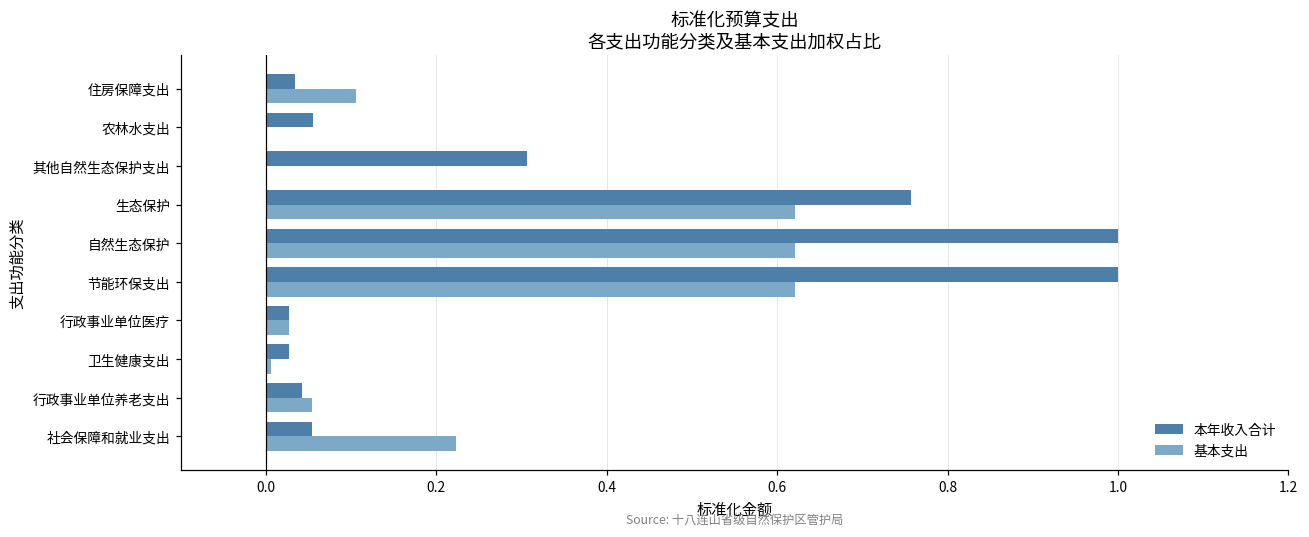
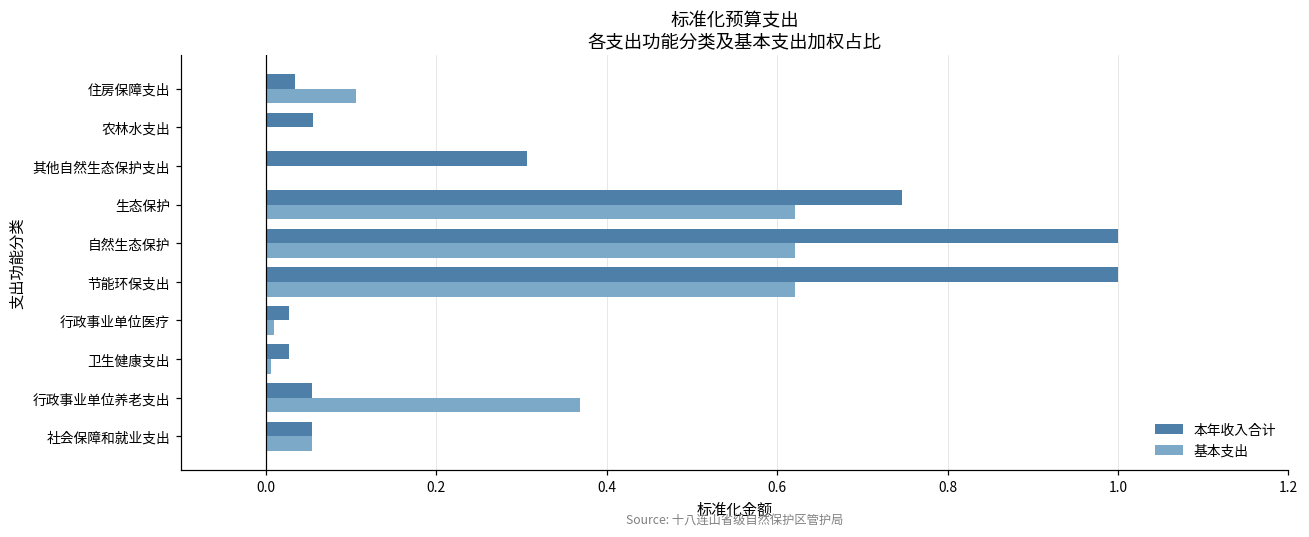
  {
    "本年收入合计": {
      "住房保障支出": 0.03,
      "农林水支出": 0.06,
      "其他自然生态保护支出": 0.31,
-     "生态保护": 0.76,
+     "生态保护": 0.75,
      "自然生态保护": 1.00,
      "节能环保支出": 1.00,
      "行政事业单位医疗": 0.03,
      "卫生健康支出": 0.03,
-     "行政事业单位养老支出": 0.04,
+     "行政事业单位养老支出": 0.05,
      "社会保障和就业支出": 0.05
    },
    "基本支出": {
      "住房保障支出": 0.11,
      "农林水支出": 0.00,
      "其他自然生态保护支出": 0.00,
      "生态保护": 0.62,
      "自然生态保护": 0.62,
      "节能环保支出": 0.62,
-     "行政事业单位医疗": 0.03,
+     "行政事业单位医疗": 0.01,
      "卫生健康支出": 0.01,
-     "行政事业单位养老支出": 0.05,
-     "社会保障和就业支出": 0.22
+     "行政事业单位养老支出": 0.37,
+     "社会保障和就业支出": 0.05
    }
  }
